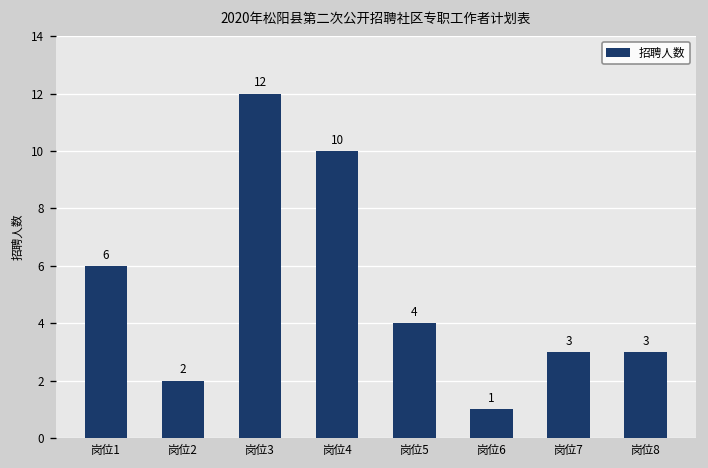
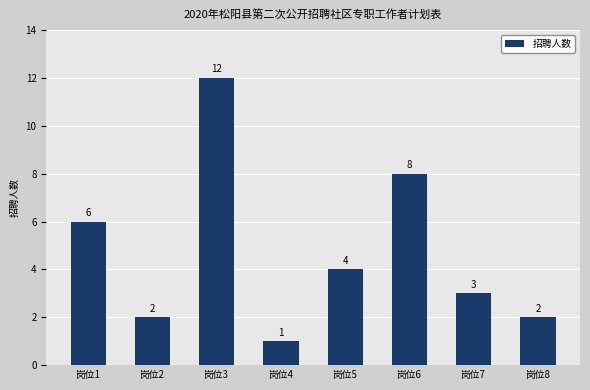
  {
    "岗位1": 6,
    "岗位2": 2,
    "岗位3": 12,
-   "岗位4": 10,
+   "岗位4": 1,
    "岗位5": 4,
-   "岗位6": 1,
+   "岗位6": 8,
    "岗位7": 3,
-   "岗位8": 3
+   "岗位8": 2
  }
